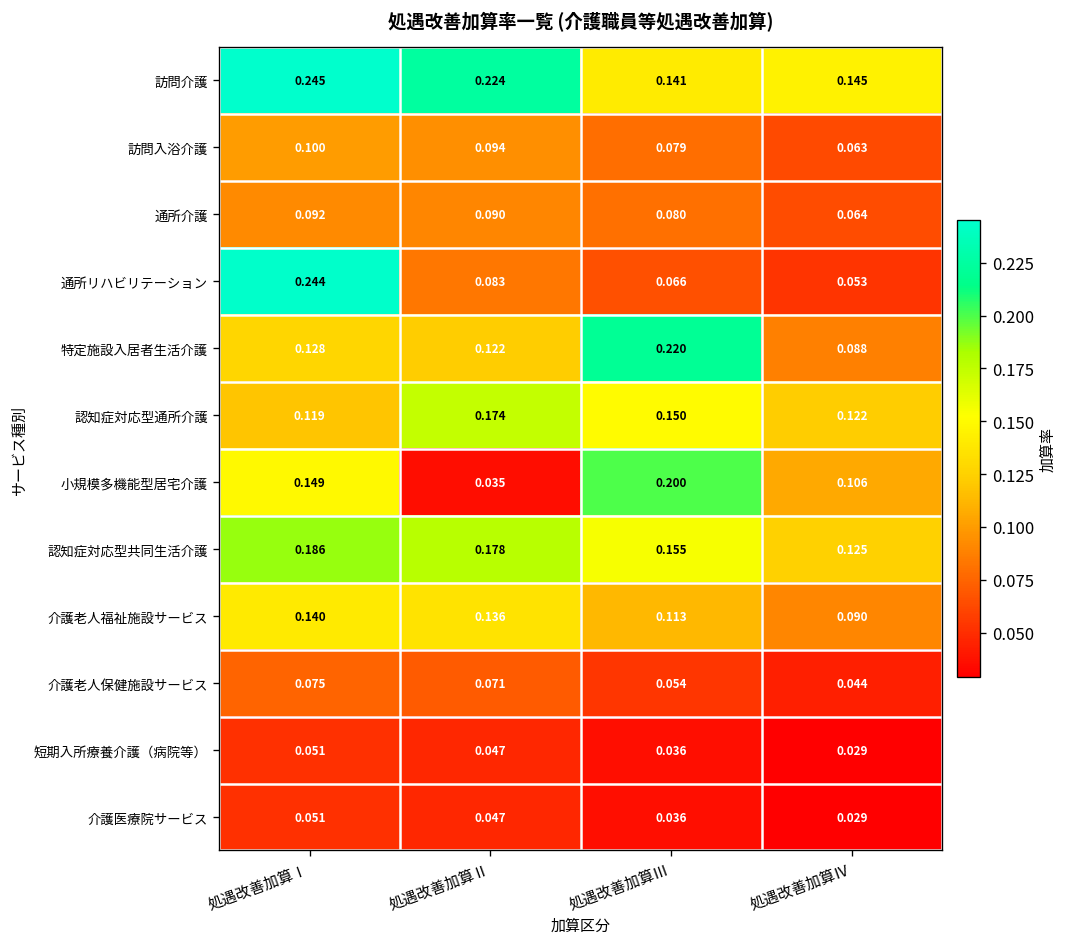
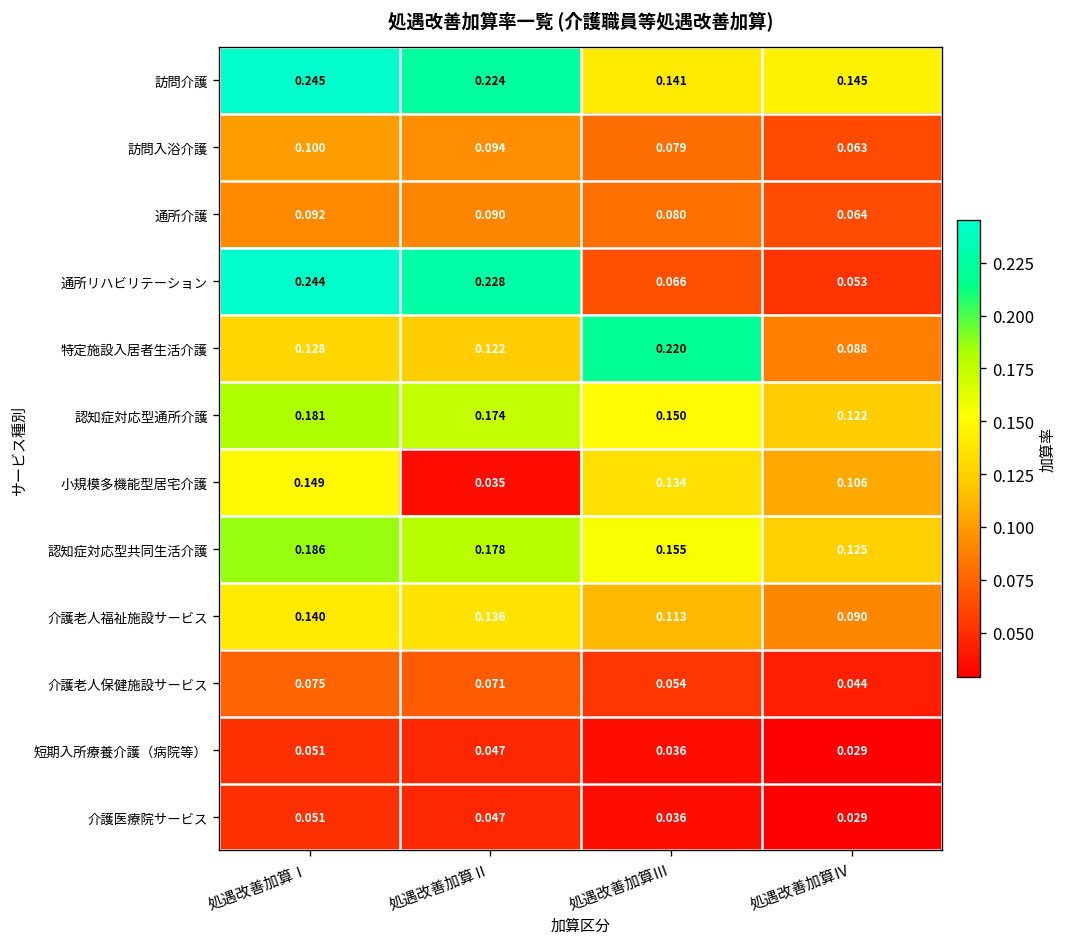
  {
    "訪問介護": {
      "処遇改善加算Ⅰ": 0.245,
      "処遇改善加算Ⅱ": 0.224,
      "処遇改善加算Ⅲ": 0.141,
      "処遇改善加算Ⅳ": 0.145
    },
    "訪問入浴介護": {
      "処遇改善加算Ⅰ": 0.100,
      "処遇改善加算Ⅱ": 0.094,
      "処遇改善加算Ⅲ": 0.079,
      "処遇改善加算Ⅳ": 0.063
    },
    "通所介護": {
      "処遇改善加算Ⅰ": 0.092,
      "処遇改善加算Ⅱ": 0.090,
      "処遇改善加算Ⅲ": 0.080,
      "処遇改善加算Ⅳ": 0.064
    },
    "通所リハビリテーション": {
      "処遇改善加算Ⅰ": 0.244,
-     "処遇改善加算Ⅱ": 0.083,
+     "処遇改善加算Ⅱ": 0.228,
      "処遇改善加算Ⅲ": 0.066,
      "処遇改善加算Ⅳ": 0.053
    },
    "特定施設入居者生活介護": {
      "処遇改善加算Ⅰ": 0.128,
      "処遇改善加算Ⅱ": 0.122,
      "処遇改善加算Ⅲ": 0.220,
      "処遇改善加算Ⅳ": 0.088
    },
    "認知症対応型通所介護": {
-     "処遇改善加算Ⅰ": 0.119,
+     "処遇改善加算Ⅰ": 0.181,
      "処遇改善加算Ⅱ": 0.174,
      "処遇改善加算Ⅲ": 0.150,
      "処遇改善加算Ⅳ": 0.122
    },
    "小規模多機能型居宅介護": {
      "処遇改善加算Ⅰ": 0.149,
      "処遇改善加算Ⅱ": 0.035,
-     "処遇改善加算Ⅲ": 0.200,
+     "処遇改善加算Ⅲ": 0.134,
      "処遇改善加算Ⅳ": 0.106
    },
    "認知症対応型共同生活介護": {
      "処遇改善加算Ⅰ": 0.186,
      "処遇改善加算Ⅱ": 0.178,
      "処遇改善加算Ⅲ": 0.155,
      "処遇改善加算Ⅳ": 0.125
    },
    "介護老人福祉施設サービス": {
      "処遇改善加算Ⅰ": 0.140,
      "処遇改善加算Ⅱ": 0.136,
      "処遇改善加算Ⅲ": 0.113,
      "処遇改善加算Ⅳ": 0.090
    },
    "介護老人保健施設サービス": {
      "処遇改善加算Ⅰ": 0.075,
      "処遇改善加算Ⅱ": 0.071,
      "処遇改善加算Ⅲ": 0.054,
      "処遇改善加算Ⅳ": 0.044
    },
    "短期入所療養介護（病院等）": {
      "処遇改善加算Ⅰ": 0.051,
      "処遇改善加算Ⅱ": 0.047,
      "処遇改善加算Ⅲ": 0.036,
      "処遇改善加算Ⅳ": 0.029
    },
    "介護医療院サービス": {
      "処遇改善加算Ⅰ": 0.051,
      "処遇改善加算Ⅱ": 0.047,
      "処遇改善加算Ⅲ": 0.036,
      "処遇改善加算Ⅳ": 0.029
    }
  }
